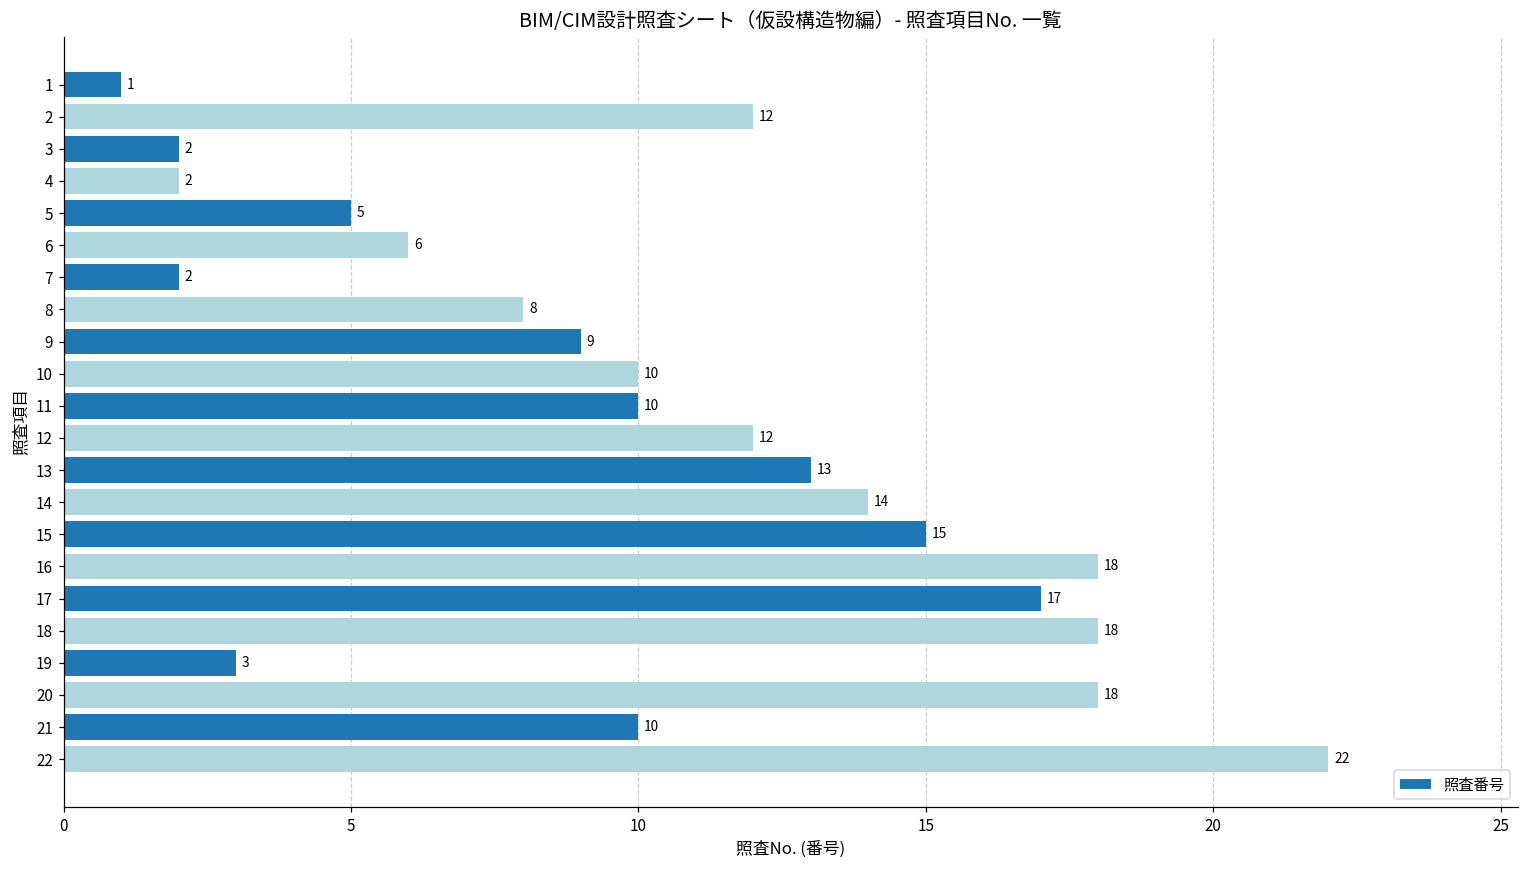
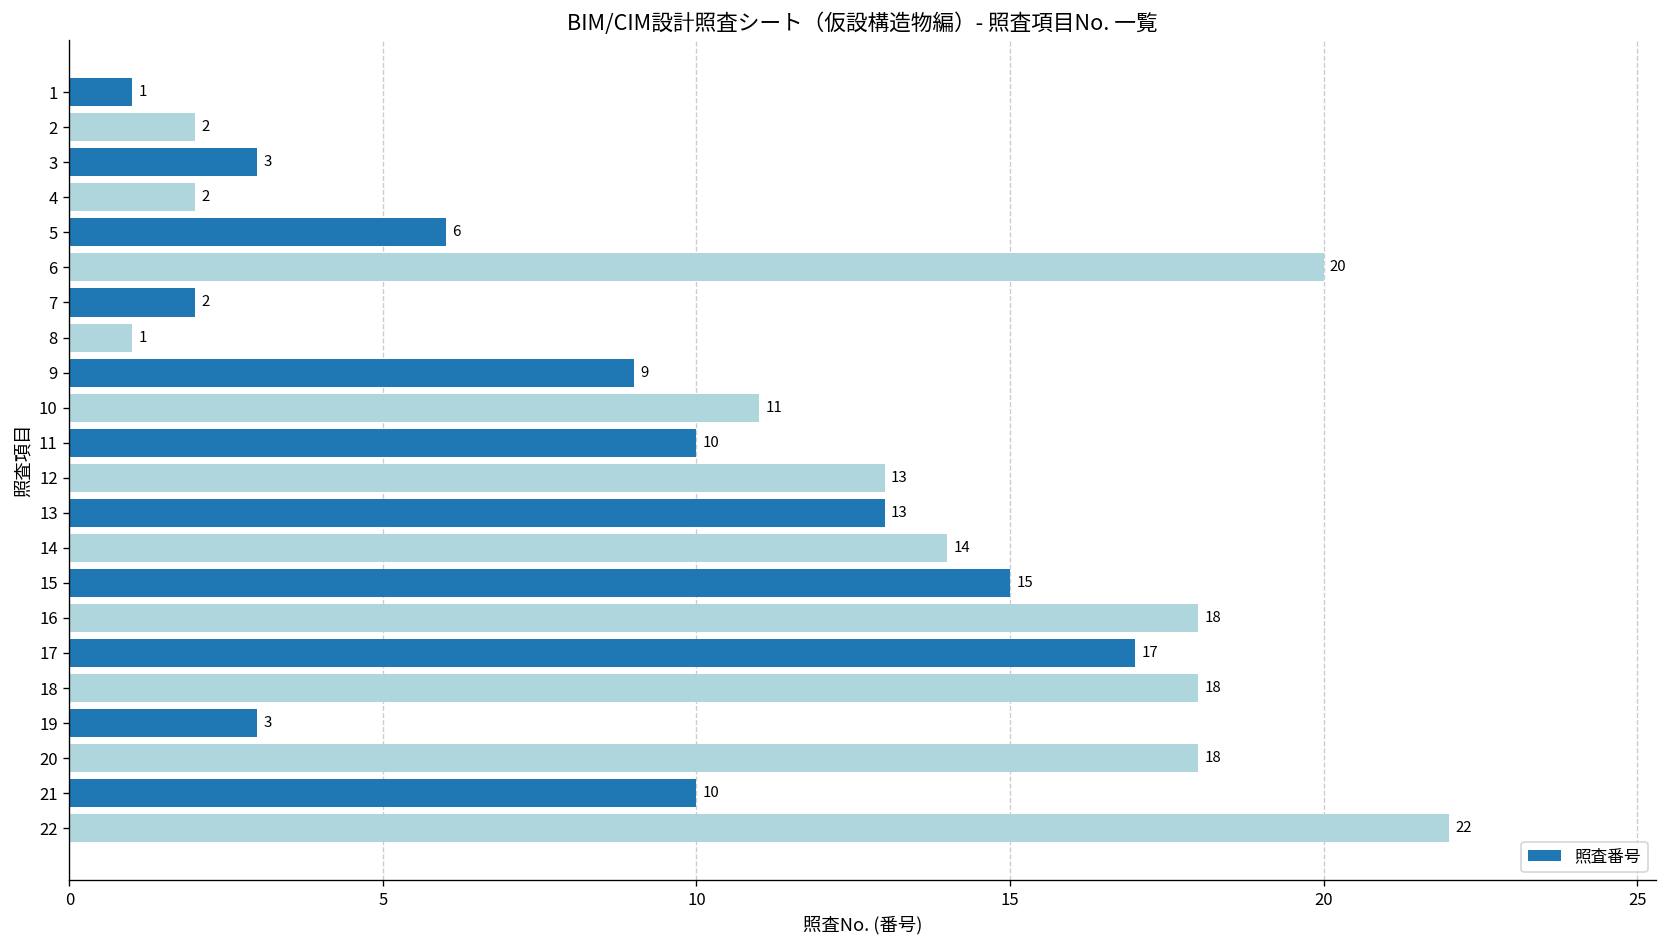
  {
    "1": 1,
-   "2": 12,
-   "3": 2,
+   "2": 2,
+   "3": 3,
    "4": 2,
-   "5": 5,
-   "6": 6,
+   "5": 6,
+   "6": 20,
    "7": 2,
-   "8": 8,
+   "8": 1,
    "9": 9,
-   "10": 10,
+   "10": 11,
    "11": 10,
-   "12": 12,
+   "12": 13,
    "13": 13,
    "14": 14,
    "15": 15,
    "16": 18,
    "17": 17,
    "18": 18,
    "19": 3,
    "20": 18,
    "21": 10,
    "22": 22
  }
